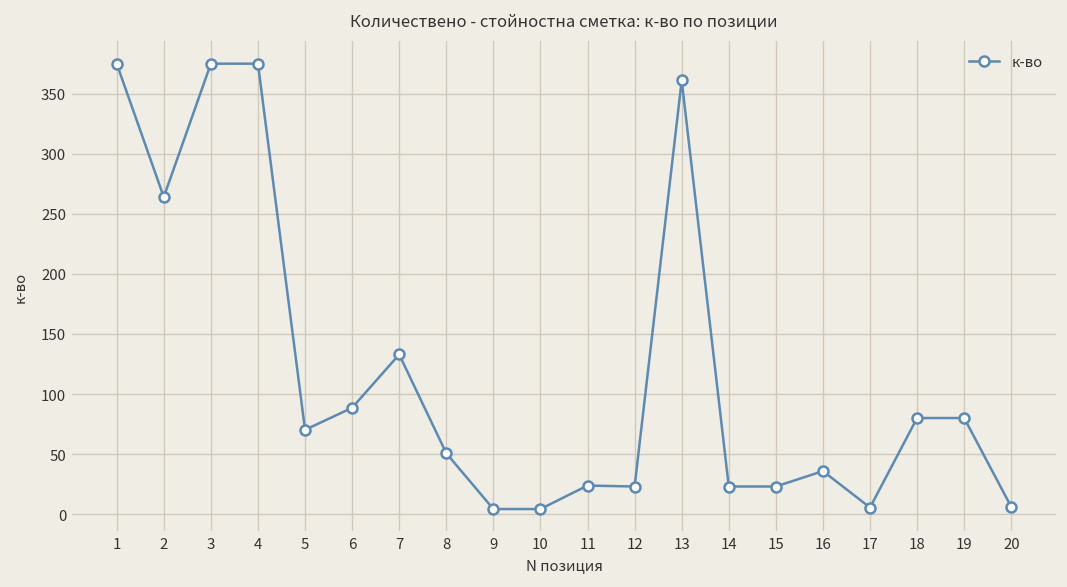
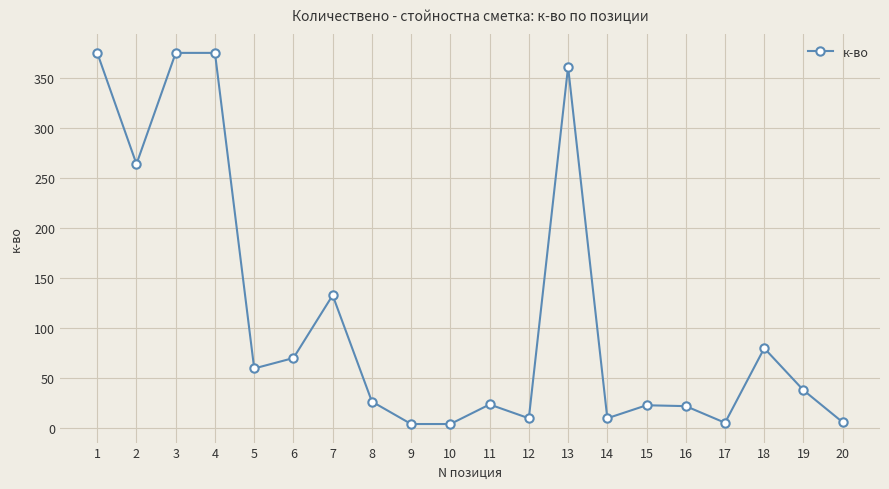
  {
    "1": 375,
    "2": 264,
    "3": 375,
    "4": 375,
-   "5": 70,
-   "6": 89,
+   "5": 60,
+   "6": 70,
    "7": 133,
-   "8": 51,
+   "8": 27,
    "9": 4,
    "10": 4,
    "11": 24,
-   "12": 23,
+   "12": 10,
    "13": 361,
-   "14": 23,
+   "14": 10,
    "15": 23,
-   "16": 36,
+   "16": 22,
    "17": 6,
    "18": 80,
-   "19": 80,
+   "19": 38,
    "20": 6
  }
